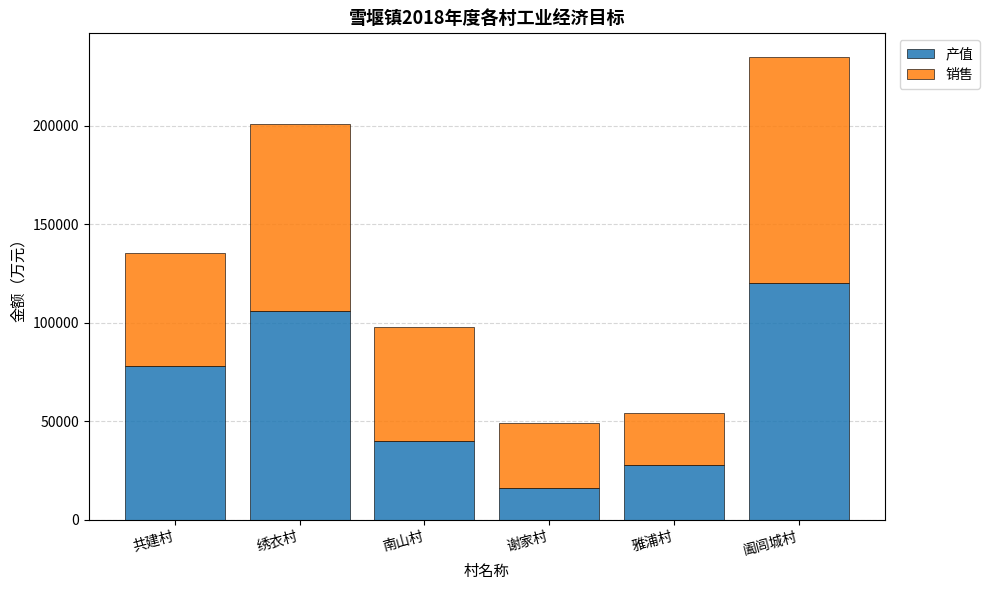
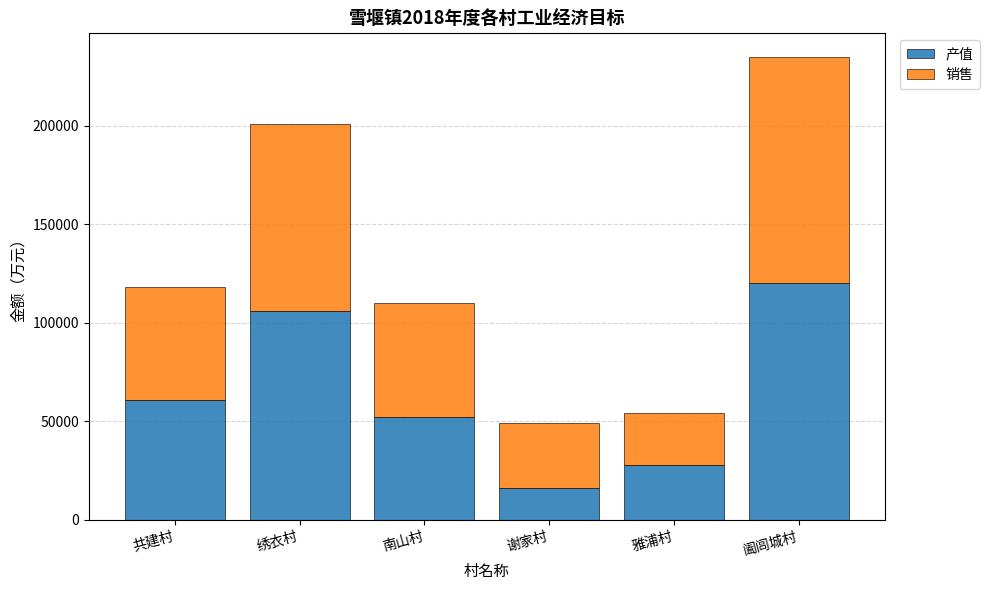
  {
    "产值": {
-     "共建村": 78000,
+     "共建村": 61000,
      "绣衣村": 106000,
-     "南山村": 40000,
+     "南山村": 52000,
      "谢家村": 16000,
      "雅浦村": 28000,
      "阖闾城村": 120000
    },
    "销售": {
      "共建村": 57000,
      "绣衣村": 95000,
      "南山村": 58000,
      "谢家村": 33000,
      "雅浦村": 26000,
      "阖闾城村": 115000
    }
  }
